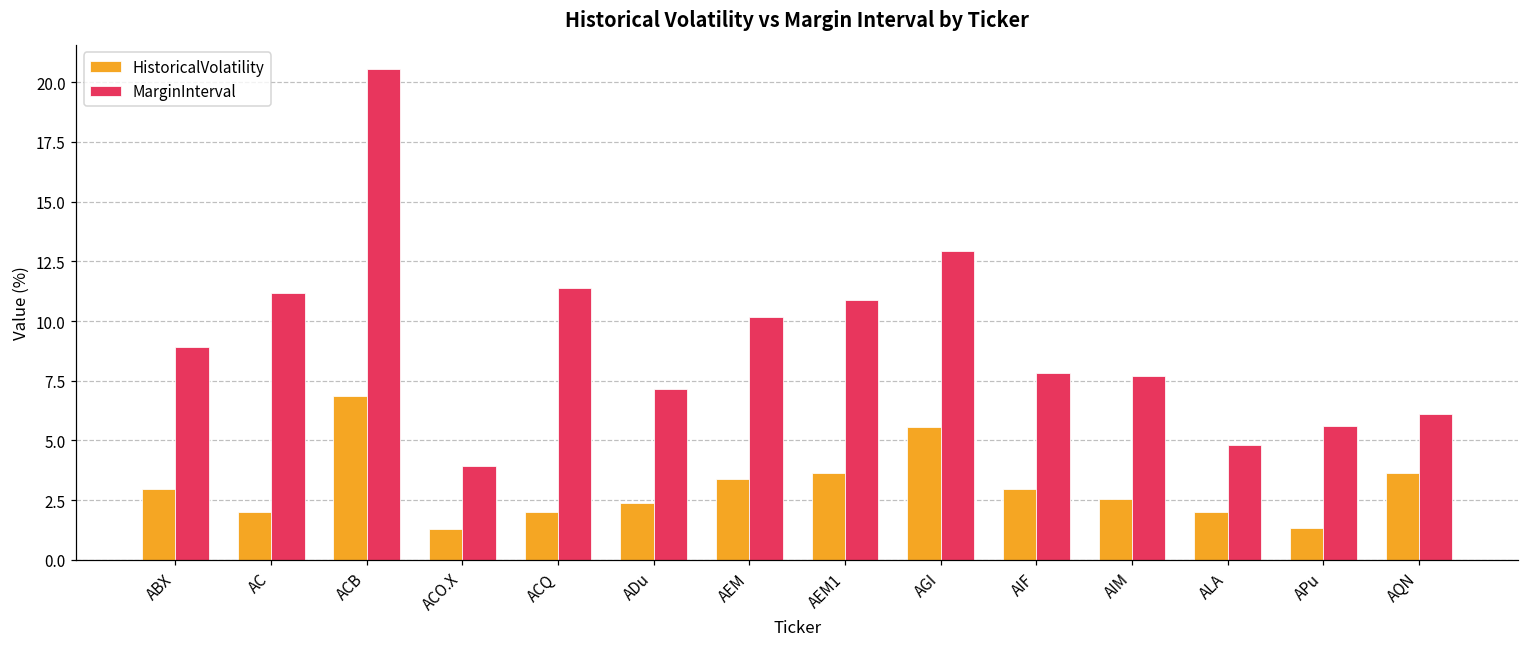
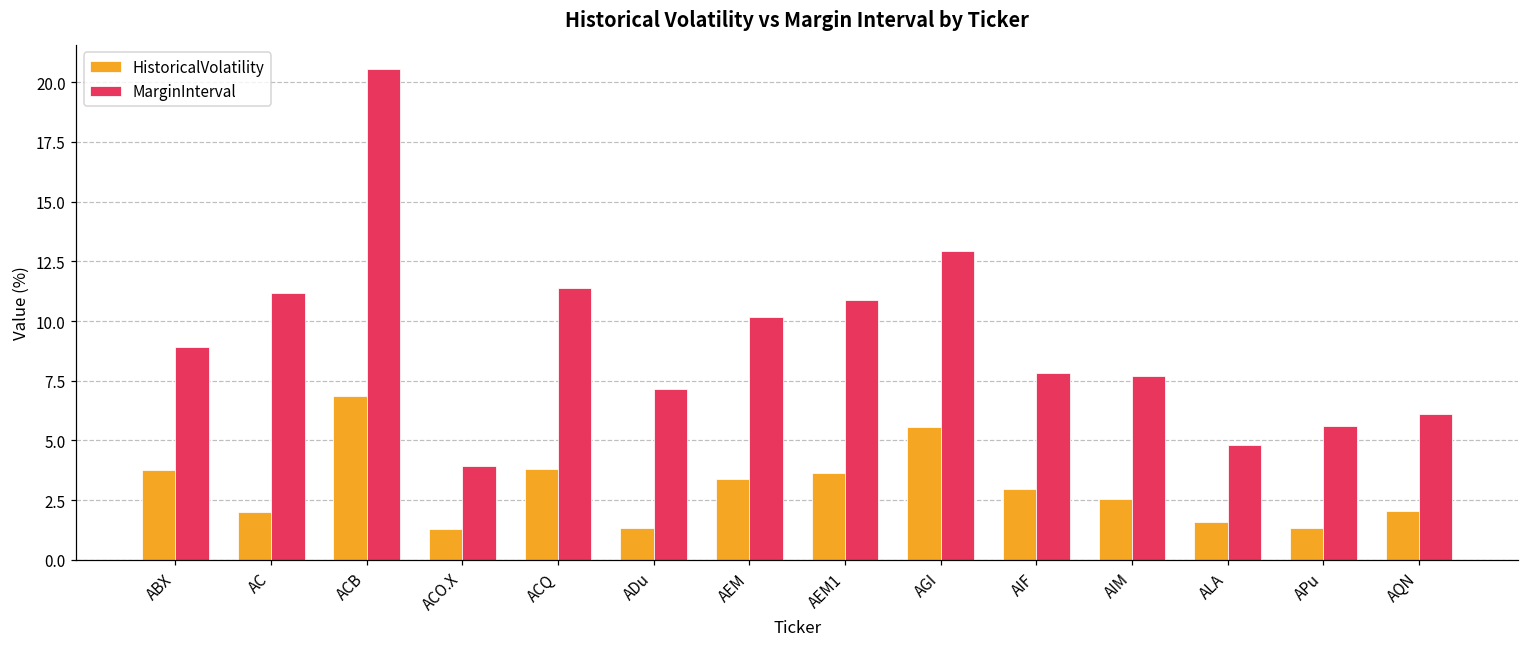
  {
    "HistoricalVolatility": {
-     "ABX": 3.0,
+     "ABX": 3.8,
      "AC": 2.0,
      "ACB": 6.8,
      "ACO.X": 1.3,
-     "ACQ": 2.0,
-     "ADu": 2.4,
+     "ACQ": 3.8,
+     "ADu": 1.3,
      "AEM": 3.4,
      "AEM1": 3.6,
      "AGI": 5.6,
      "AIF": 3.0,
      "AIM": 2.6,
-     "ALA": 2.0,
+     "ALA": 1.6,
      "APu": 1.3,
-     "AQN": 3.6
+     "AQN": 2.0
    },
    "MarginInterval": {
      "ABX": 8.9,
      "AC": 11.2,
      "ACB": 20.5,
      "ACO.X": 3.9,
      "ACQ": 11.4,
      "ADu": 7.2,
      "AEM": 10.2,
      "AEM1": 10.9,
      "AGI": 12.9,
      "AIF": 7.8,
      "AIM": 7.7,
      "ALA": 4.8,
      "APu": 5.6,
      "AQN": 6.1
    }
  }
